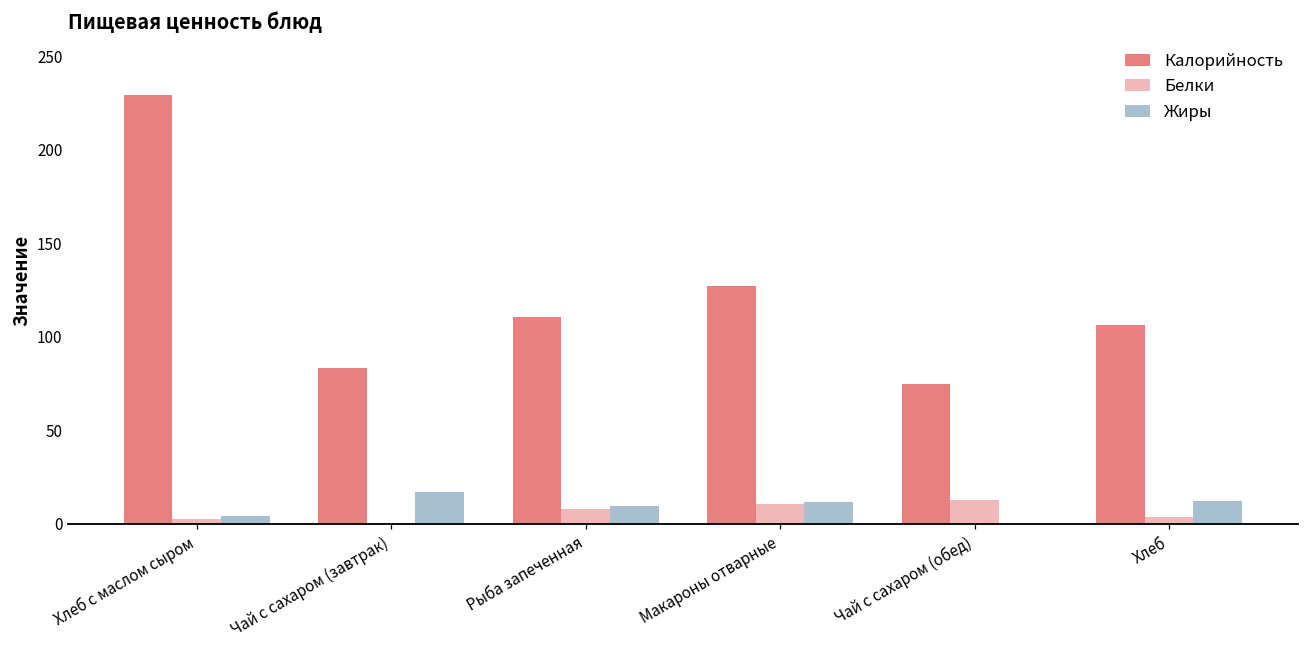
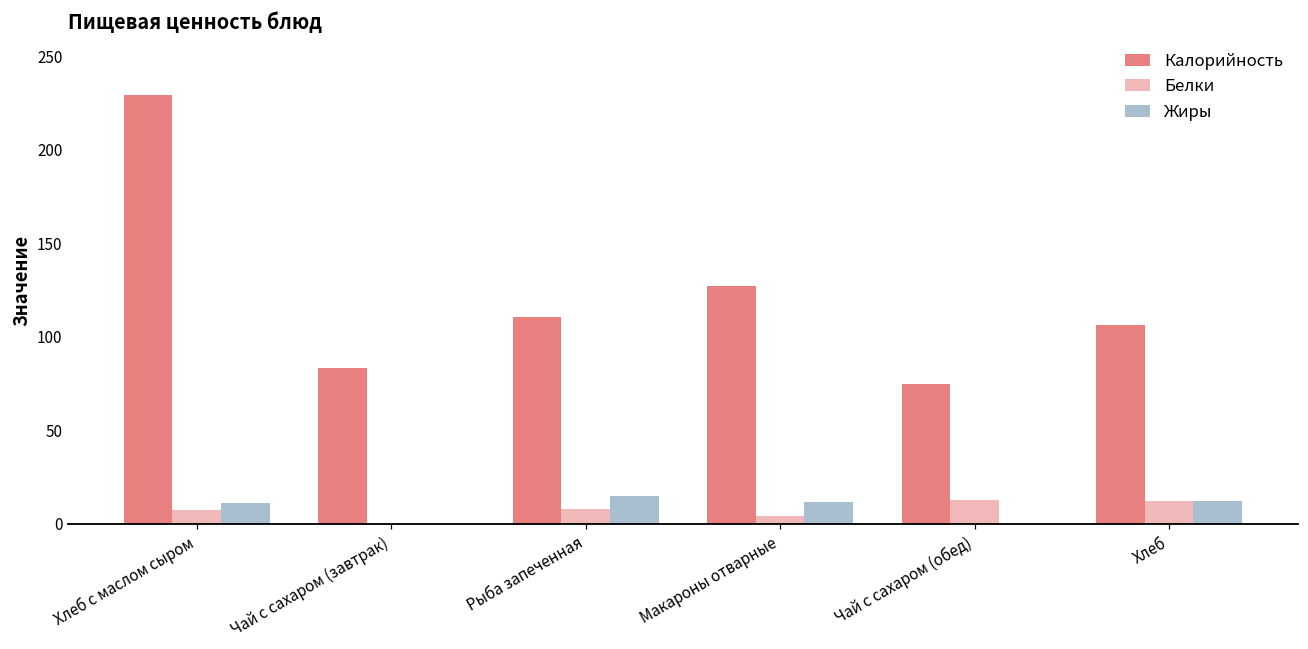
  {
    "Калорийность": {
      "Хлеб с маслом сыром": 230,
      "Чай с сахаром (завтрак)": 83,
      "Рыба запеченная": 111,
      "Макароны отварные": 127,
      "Чай с сахаром (обед)": 75,
      "Хлеб": 106
    },
    "Белки": {
-     "Хлеб с маслом сыром": 3,
+     "Хлеб с маслом сыром": 8,
      "Рыба запеченная": 8,
-     "Макароны отварные": 11,
+     "Макароны отварные": 4,
      "Чай с сахаром (обед)": 13,
-     "Хлеб": 4
+     "Хлеб": 12
    },
    "Жиры": {
-     "Хлеб с маслом сыром": 4,
-     "Чай с сахаром (завтрак)": 17,
-     "Рыба запеченная": 9,
+     "Хлеб с маслом сыром": 11,
+     "Чай с сахаром (завтрак)": 0,
+     "Рыба запеченная": 15,
      "Макароны отварные": 12,
      "Хлеб": 12
    }
  }
